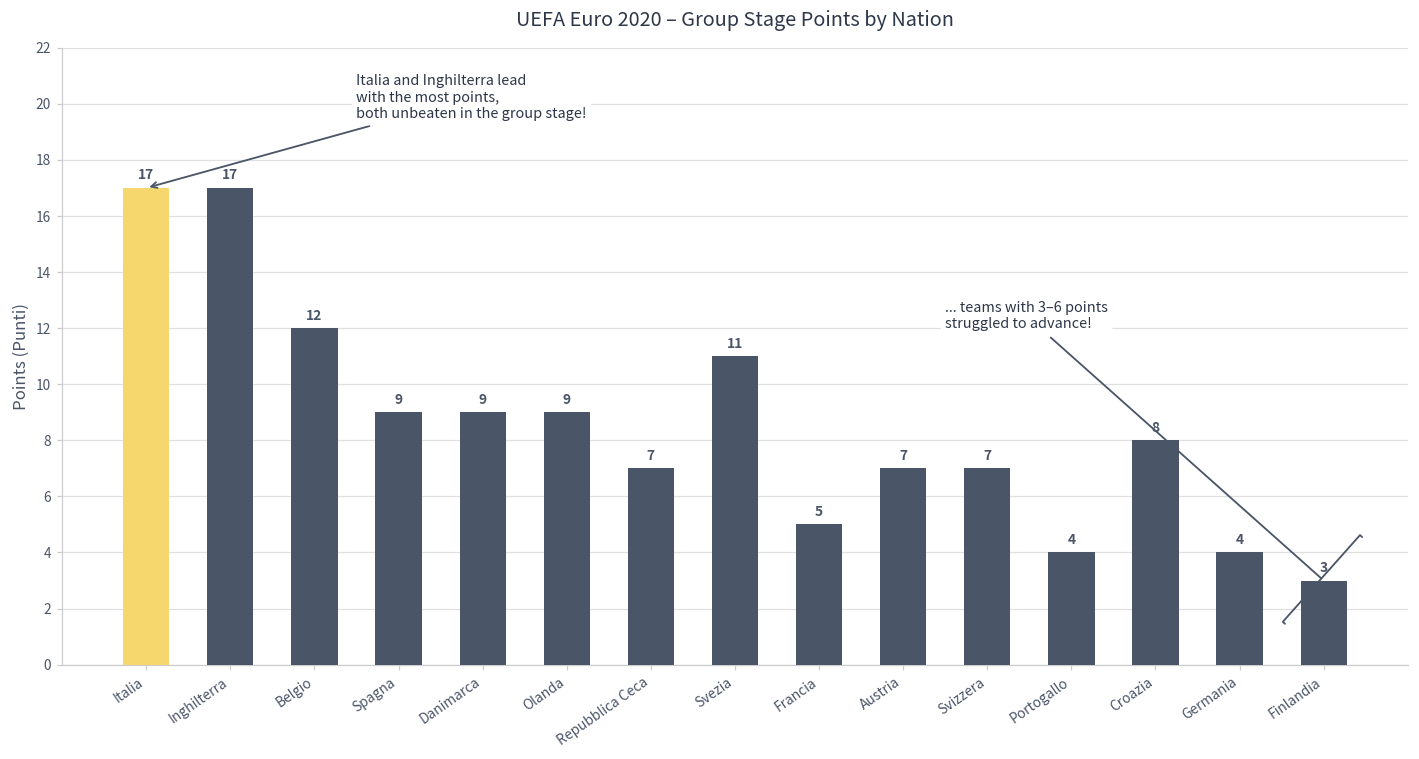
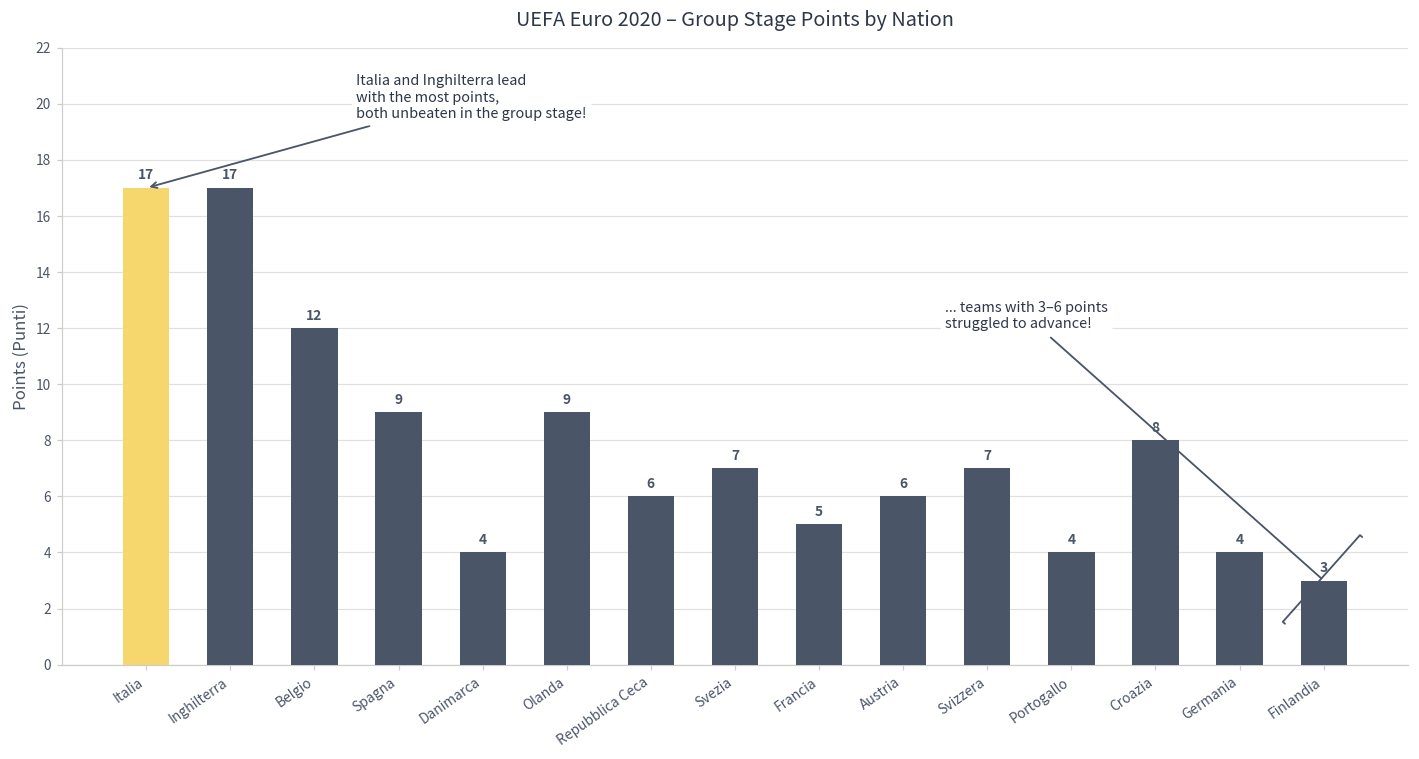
  {
    "Belgio": 12,
    "Spagna": 9,
-   "Danimarca": 9,
+   "Danimarca": 4,
    "Olanda": 9,
-   "Repubblica Ceca": 7,
-   "Svezia": 11,
+   "Repubblica Ceca": 6,
+   "Svezia": 7,
    "Francia": 5,
-   "Austria": 7
+   "Austria": 6
  }
